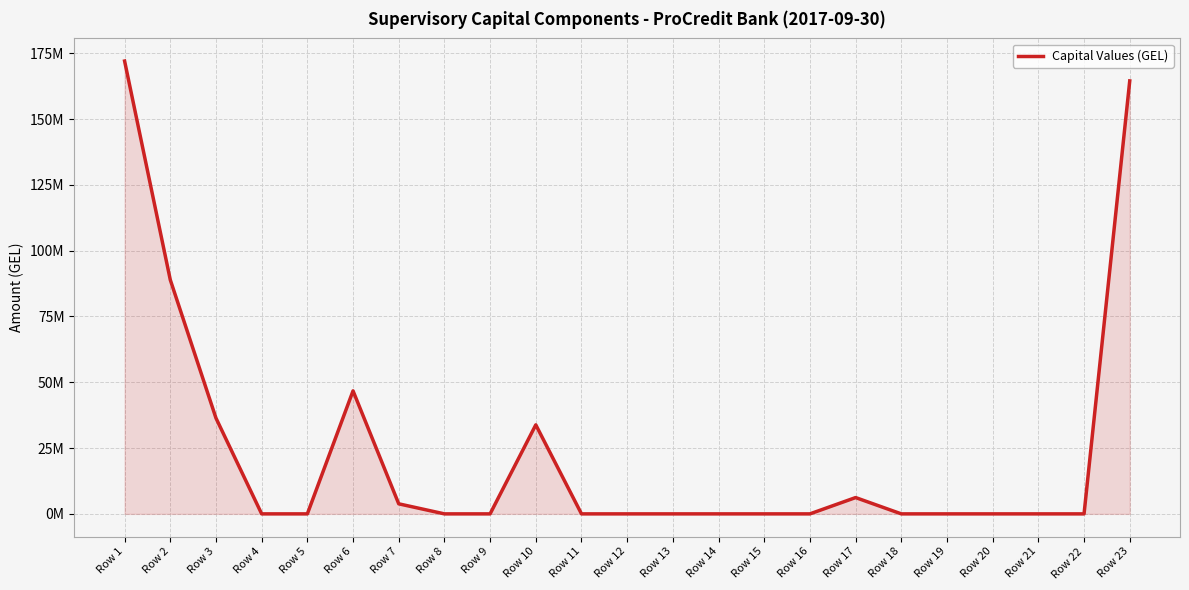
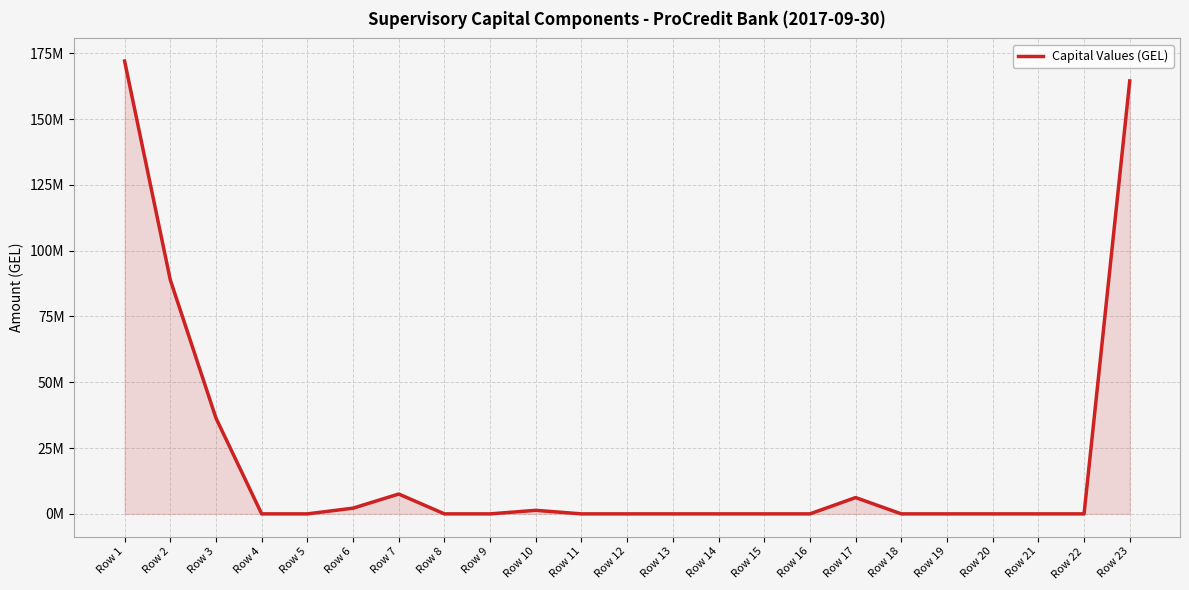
  {
    "Row 1": 172000000,
    "Row 2": 89000000,
    "Row 3": 36000000,
    "Row 4": 0,
    "Row 5": 0,
-   "Row 6": 47000000,
-   "Row 7": 4000000,
+   "Row 6": 2000000,
+   "Row 7": 8000000,
    "Row 8": 0,
    "Row 9": 0,
-   "Row 10": 34000000,
+   "Row 10": 1000000,
    "Row 11": 0,
    "Row 12": 0,
    "Row 13": 0,
    "Row 14": 0,
    "Row 15": 0,
    "Row 16": 0,
    "Row 17": 6000000,
    "Row 18": 0,
    "Row 19": 0,
    "Row 20": 0,
    "Row 21": 0,
    "Row 22": 0,
    "Row 23": 164000000
  }
